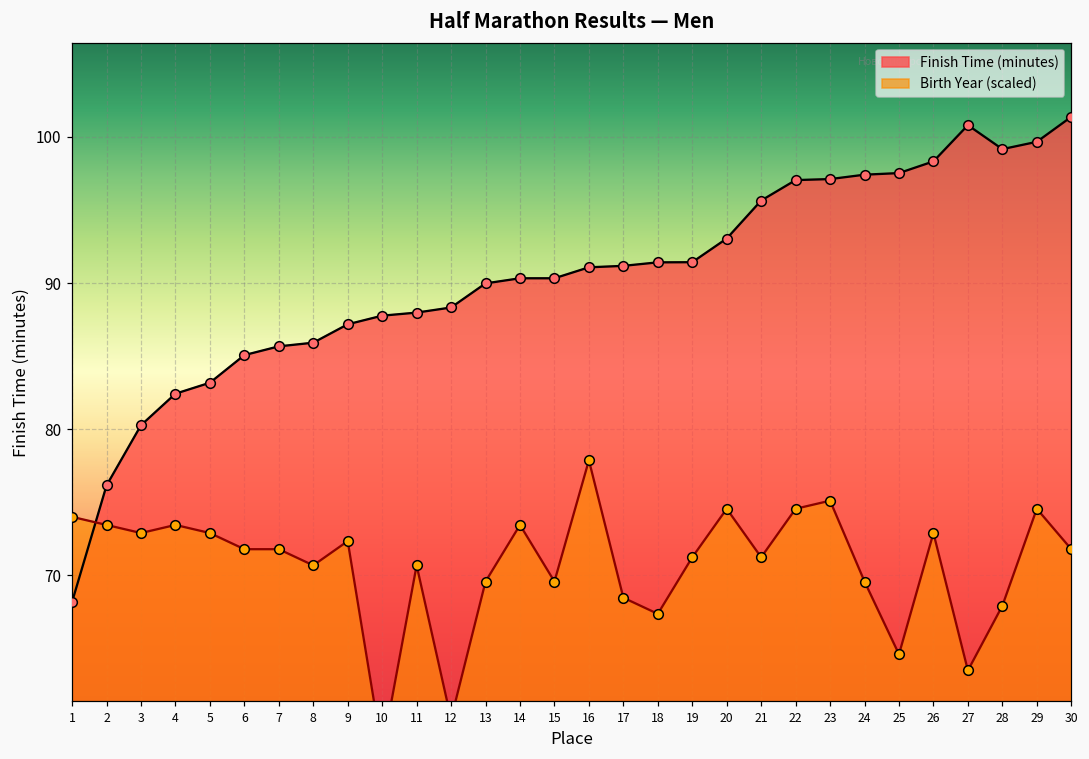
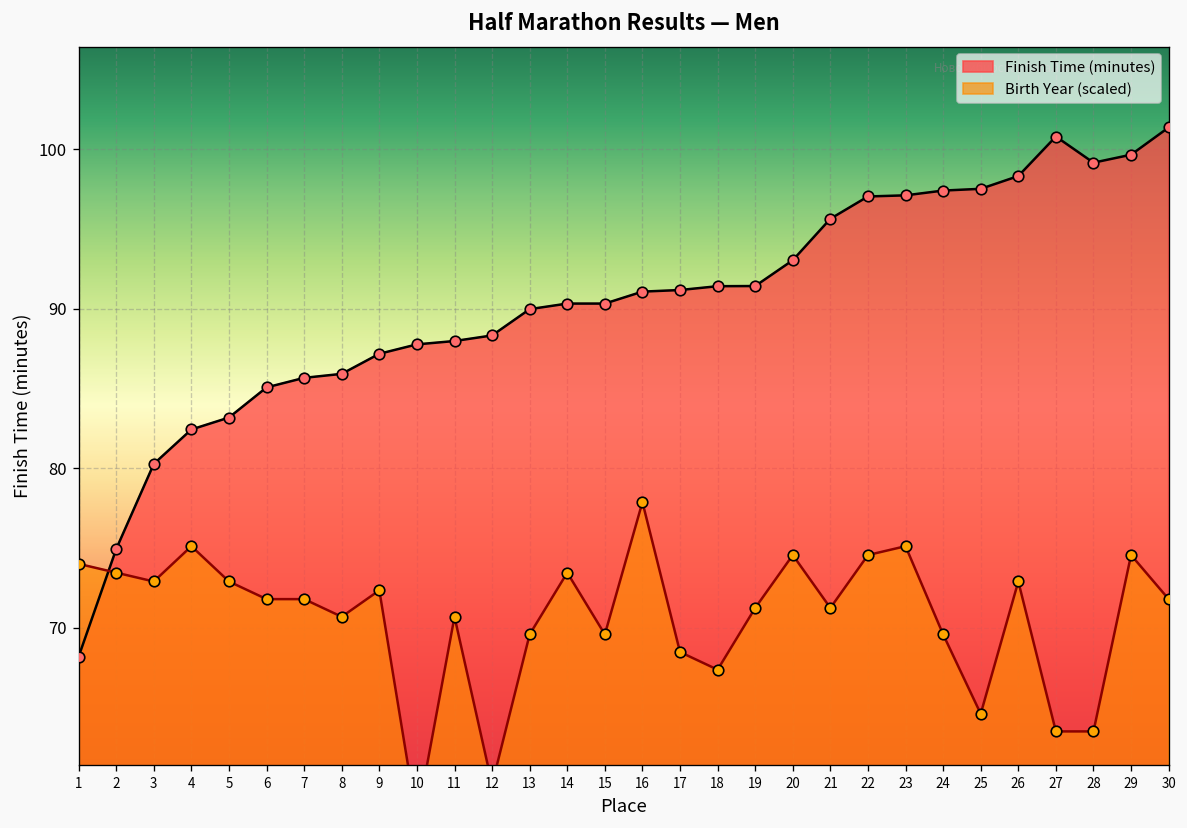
  {
    "Finish Time (minutes)": {
      "1": 68.2,
-     "2": 76.2,
+     "2": 74.9,
      "3": 80.3,
      "4": 82.4,
      "5": 83.2,
      "6": 85.1,
      "7": 85.7,
      "8": 85.9,
      "9": 87.2,
      "10": 87.8,
      "11": 88.0,
      "12": 88.3,
      "13": 90.0,
      "14": 90.3,
      "15": 90.3,
      "16": 91.1,
      "17": 91.2,
      "18": 91.4,
      "19": 91.4,
      "20": 93.1,
      "21": 95.7,
      "22": 97.1,
      "23": 97.1,
      "24": 97.4,
      "25": 97.5,
      "26": 98.3,
      "27": 100.8,
      "28": 99.2,
      "29": 99.7,
      "30": 101.4
    },
    "Birth Year (scaled)": {
      "1": 74.0,
      "2": 73.4,
      "3": 72.9,
-     "4": 73.4,
+     "4": 75.1,
      "5": 72.9,
      "6": 71.8,
      "7": 71.8,
      "8": 70.7,
      "9": 72.3,
      "11": 70.7,
      "13": 69.6,
      "14": 73.4,
      "15": 69.6,
      "16": 77.9,
      "17": 68.5,
      "18": 67.4,
      "19": 71.2,
      "20": 74.6,
      "21": 71.2,
      "22": 74.6,
      "23": 75.1,
      "24": 69.6,
      "25": 64.6,
      "26": 72.9,
      "27": 63.5,
-     "28": 67.9,
+     "28": 63.5,
      "29": 74.6,
      "30": 71.8
    }
  }
